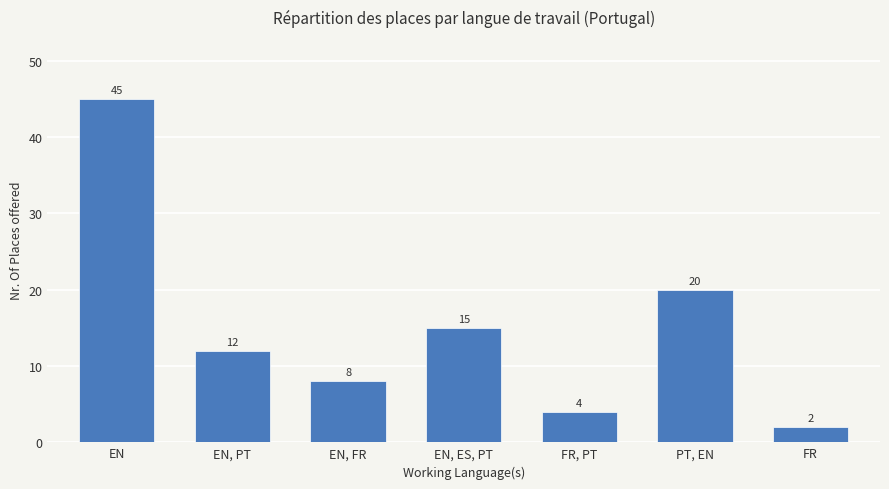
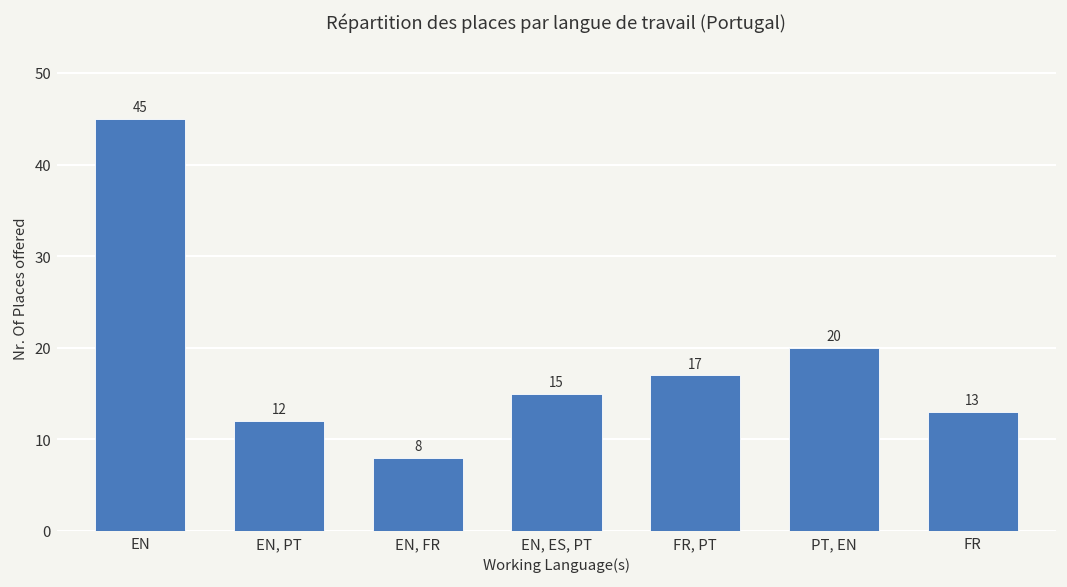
  {
    "EN": 45,
    "EN, PT": 12,
    "EN, FR": 8,
    "EN, ES, PT": 15,
-   "FR, PT": 4,
+   "FR, PT": 17,
    "PT, EN": 20,
-   "FR": 2
+   "FR": 13
  }
